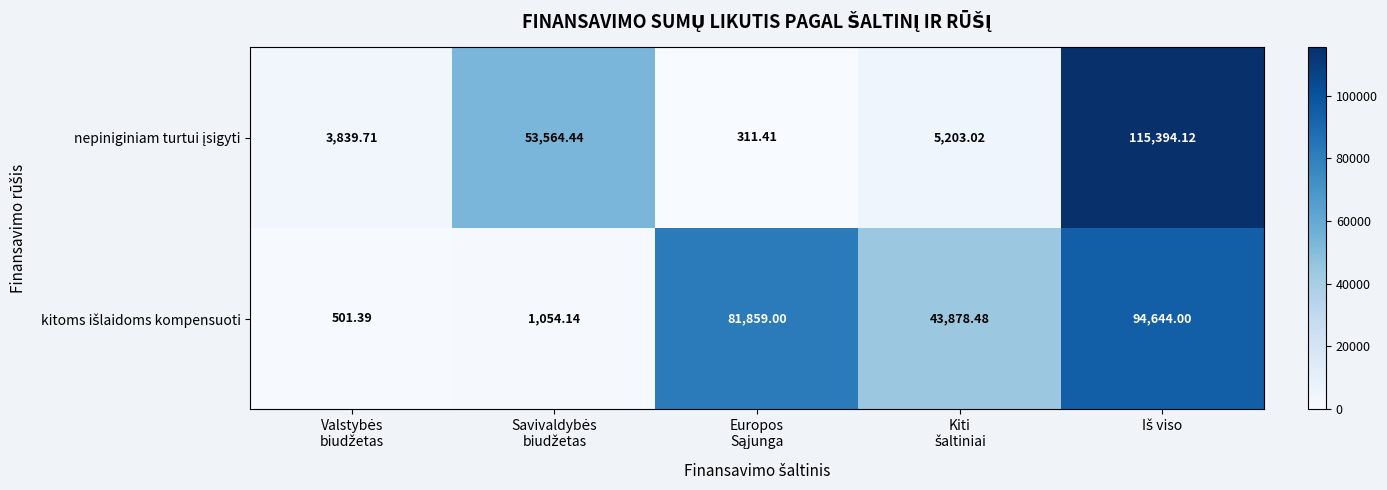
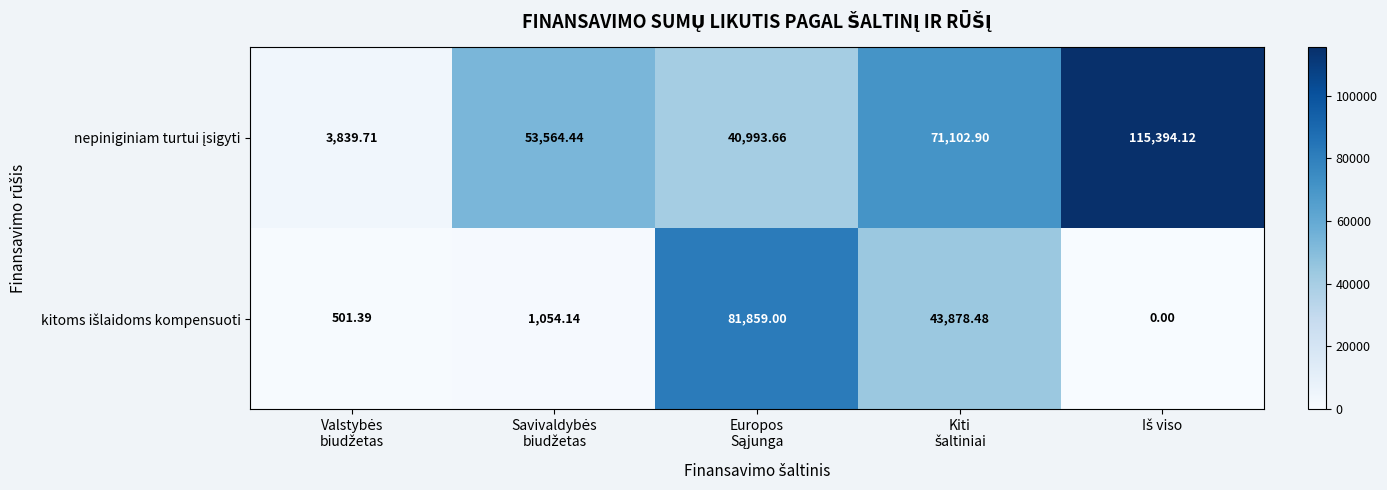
  {
    "nepiniginiam turtui įsigyti": {
      "Valstybės biudžetas": "3,839.71",
      "Savivaldybės biudžetas": "53,564.44",
-     "Europos Sąjunga": "311.41",
-     "Kiti šaltiniai": "5,203.02",
+     "Europos Sąjunga": "40,993.66",
+     "Kiti šaltiniai": "71,102.90",
      "Iš viso": "115,394.12"
    },
    "kitoms išlaidoms kompensuoti": {
      "Valstybės biudžetas": "501.39",
      "Savivaldybės biudžetas": "1,054.14",
      "Europos Sąjunga": "81,859.00",
      "Kiti šaltiniai": "43,878.48",
-     "Iš viso": "94,644.00"
+     "Iš viso": "0.00"
    }
  }
